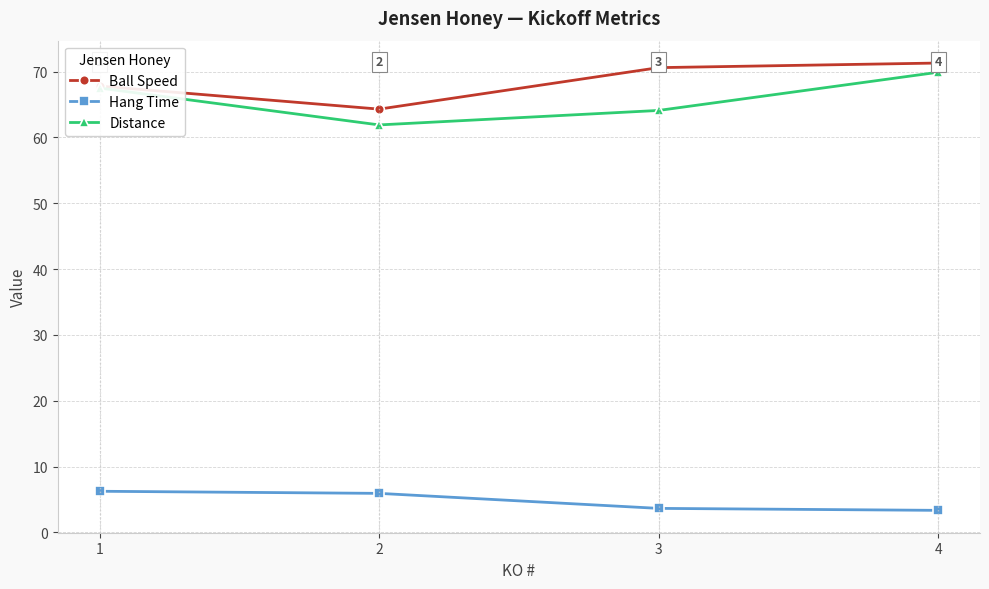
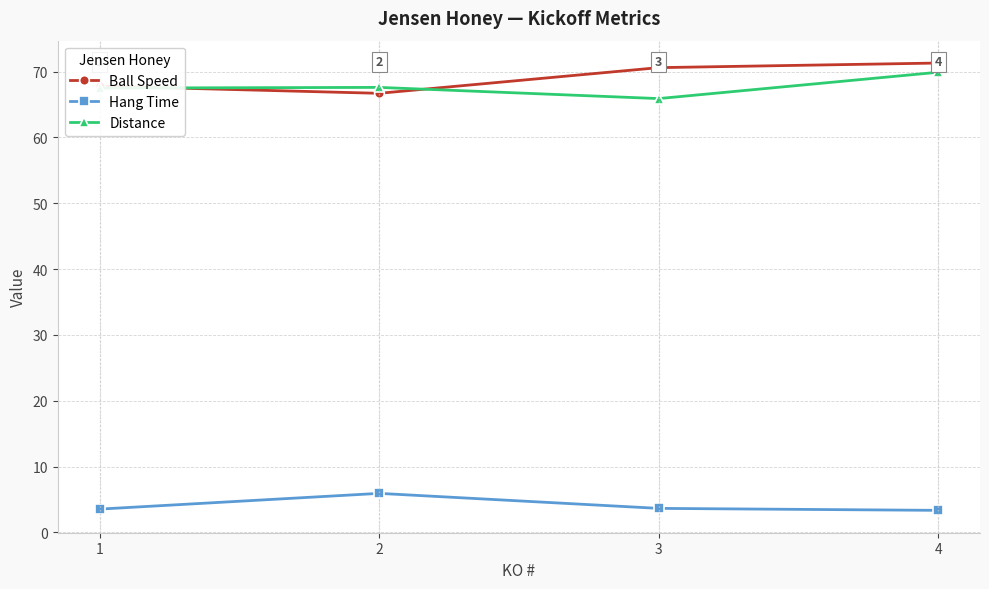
  {
    "Ball Speed": {
-     "2": 64
+     "2": 67
    },
    "Hang Time": {
-     "1": 6,
+     "1": 4,
      "2": 6,
      "3": 4,
      "4": 3
    },
    "Distance": {
-     "2": 62,
-     "3": 64,
+     "2": 68,
+     "3": 66,
      "4": 70
    }
  }
